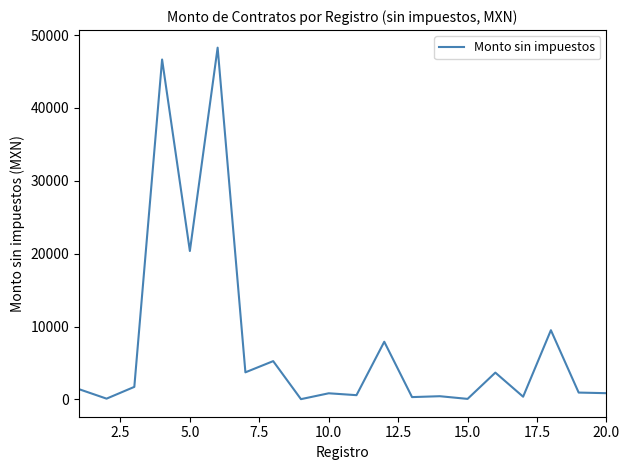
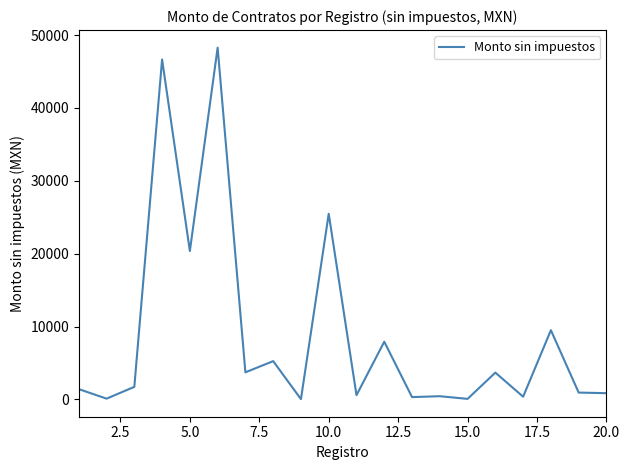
  {
    "5.0": 20000,
-   "10.0": 1000,
+   "10.0": 25000,
    "15.0": 0,
    "20.0": 1000
  }
